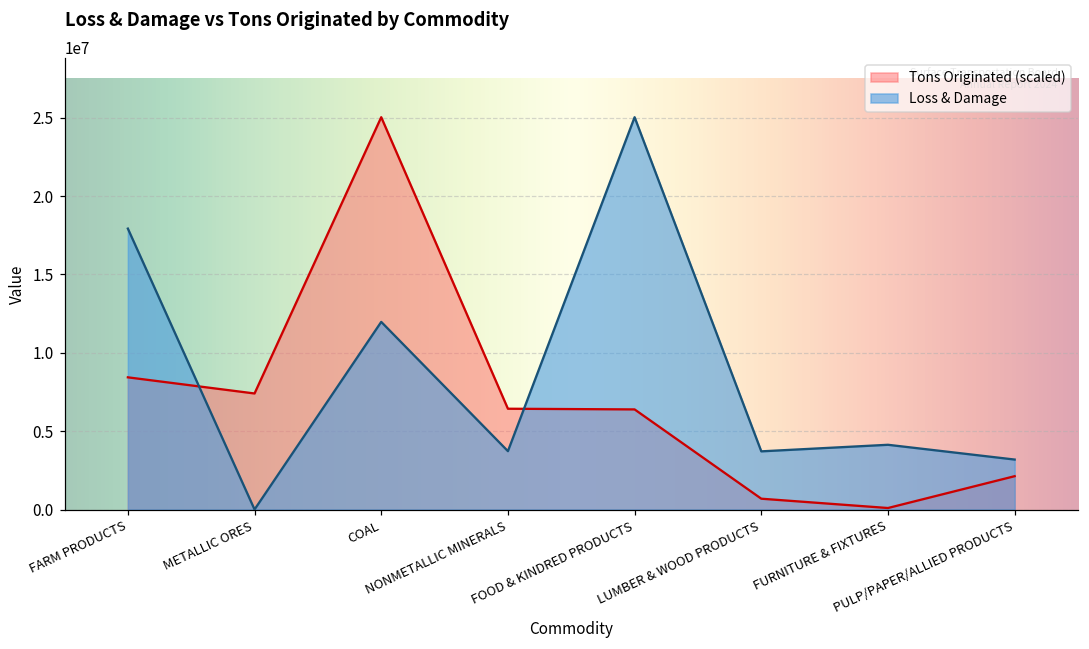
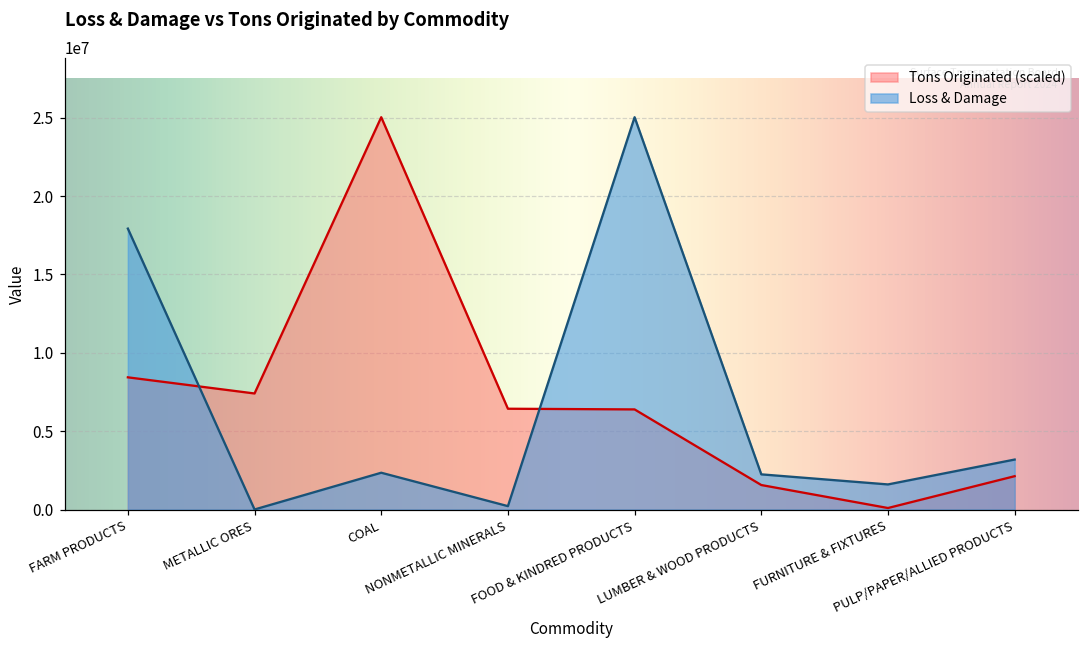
  {
    "Tons Originated (scaled)": {
      "FARM PRODUCTS": 8400000,
      "METALLIC ORES": 7400000,
      "COAL": 25000000,
      "NONMETALLIC MINERALS": 6400000,
      "FOOD & KINDRED PRODUCTS": 6400000,
-     "LUMBER & WOOD PRODUCTS": 700000,
+     "LUMBER & WOOD PRODUCTS": 1600000,
      "FURNITURE & FIXTURES": 100000,
      "PULP/PAPER/ALLIED PRODUCTS": 2100000
    },
    "Loss & Damage": {
      "FARM PRODUCTS": 17900000,
      "METALLIC ORES": 0,
-     "COAL": 12000000,
-     "NONMETALLIC MINERALS": 3700000,
+     "COAL": 2300000,
+     "NONMETALLIC MINERALS": 200000,
      "FOOD & KINDRED PRODUCTS": 25000000,
-     "LUMBER & WOOD PRODUCTS": 3700000,
-     "FURNITURE & FIXTURES": 4100000,
+     "LUMBER & WOOD PRODUCTS": 2200000,
+     "FURNITURE & FIXTURES": 1600000,
      "PULP/PAPER/ALLIED PRODUCTS": 3200000
    }
  }
